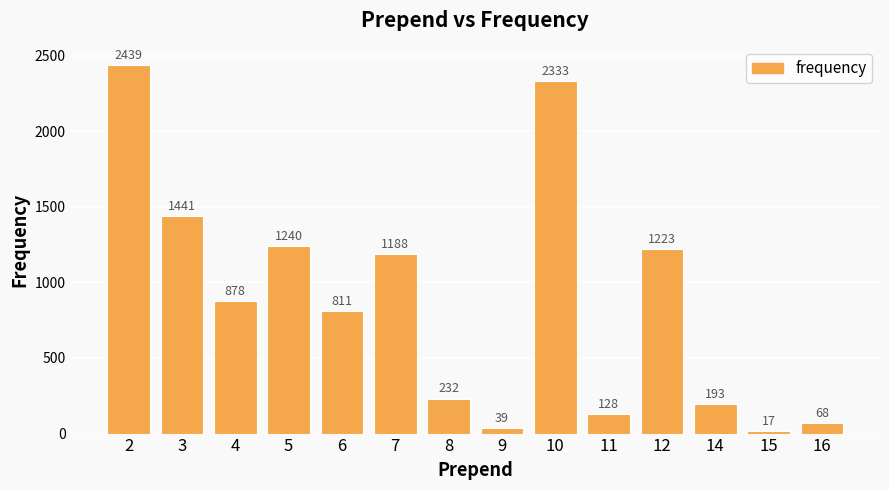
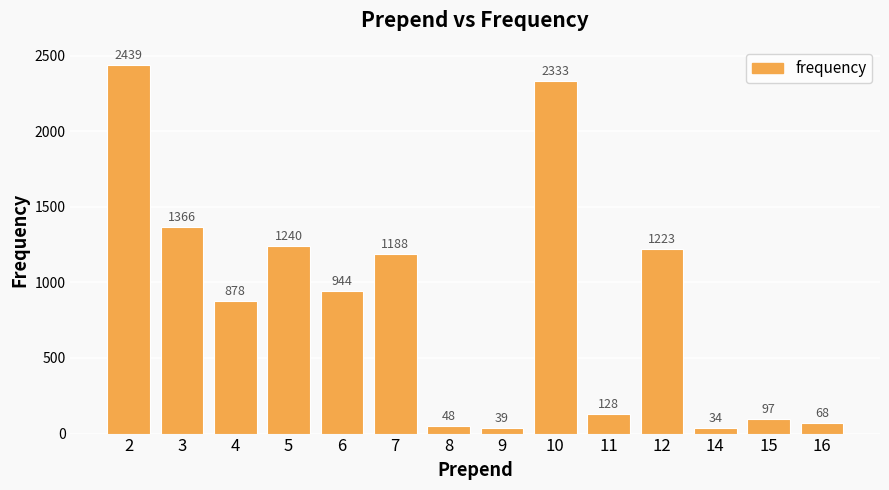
  {
    "2": 2439,
-   "3": 1441,
+   "3": 1366,
    "4": 878,
    "5": 1240,
-   "6": 811,
+   "6": 944,
    "7": 1188,
-   "8": 232,
+   "8": 48,
    "9": 39,
    "10": 2333,
    "11": 128,
    "12": 1223,
-   "14": 193,
-   "15": 17,
+   "14": 34,
+   "15": 97,
    "16": 68
  }
